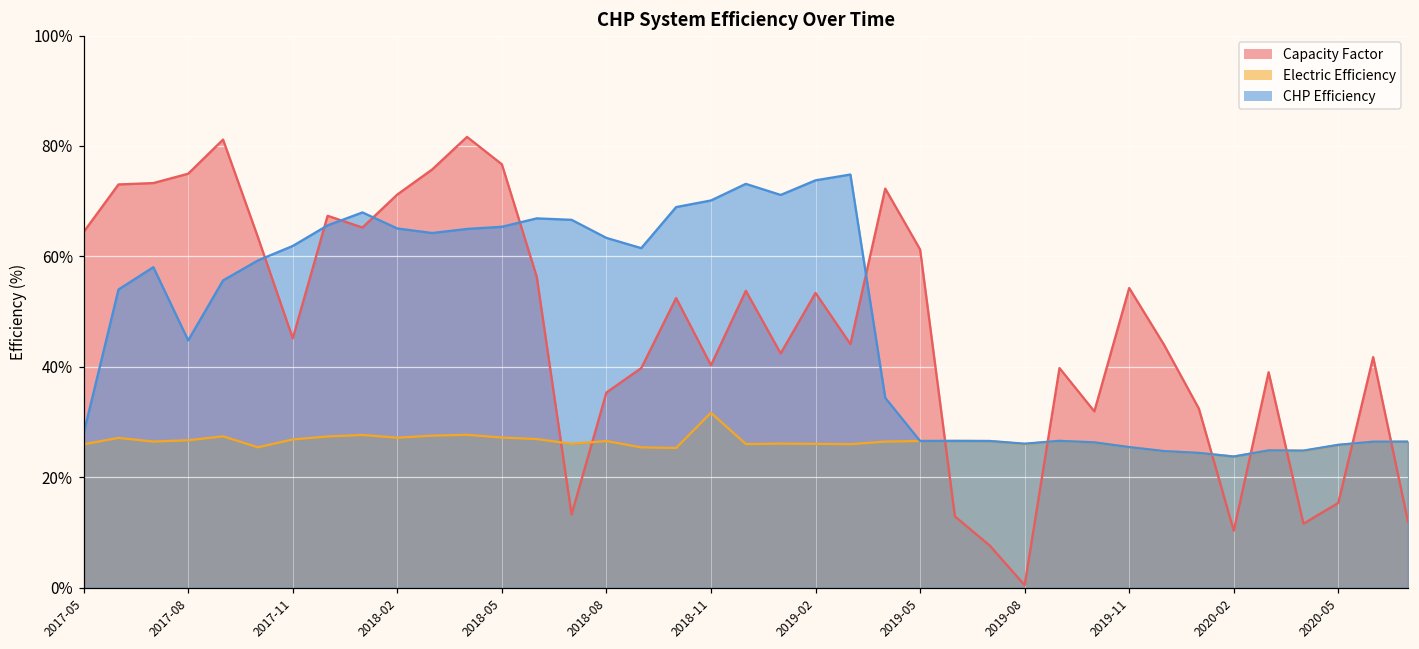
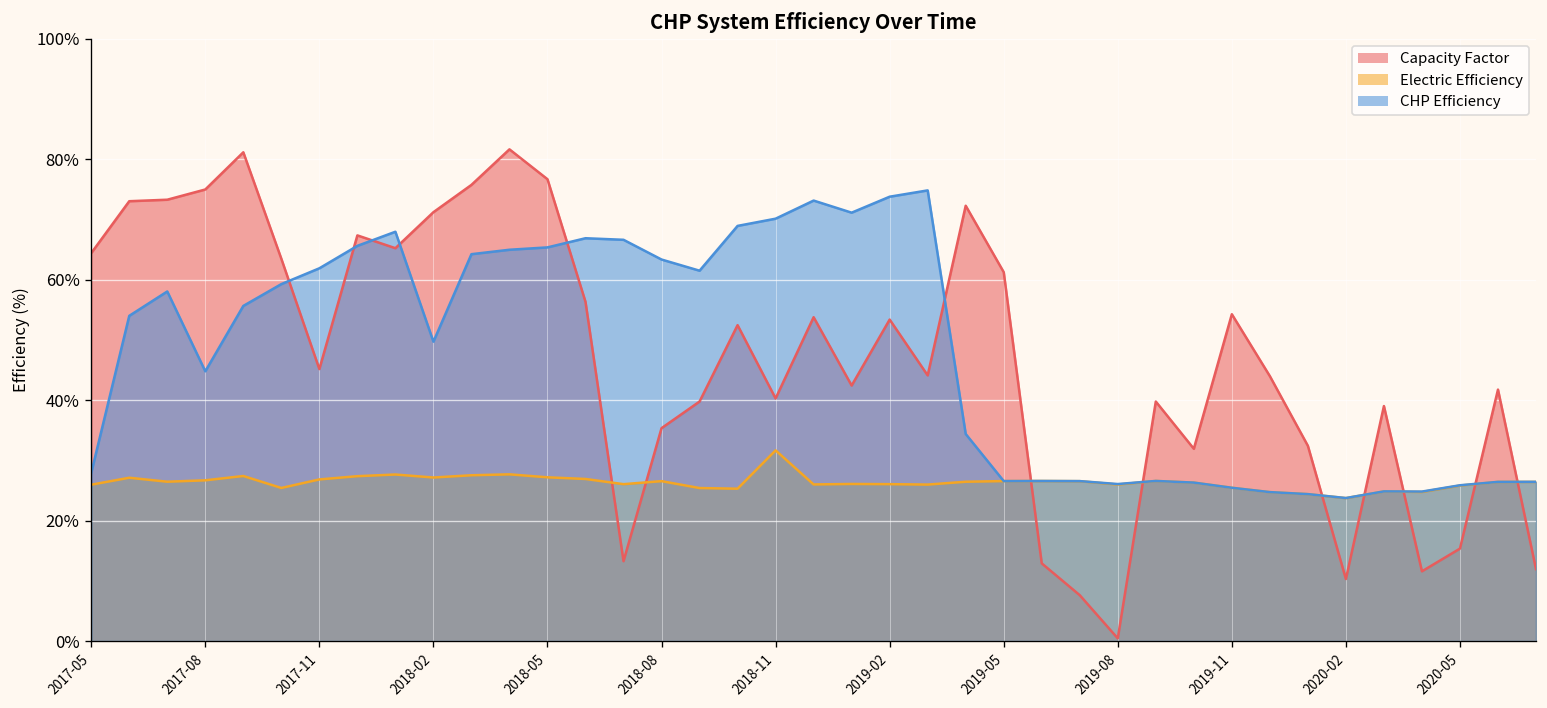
  {
    "Capacity Factor": {
      "2017-05": "64%",
      "2017-08": "75%",
      "2017-11": "45%",
      "2018-02": "71%",
      "2018-05": "77%",
      "2018-08": "35%",
      "2018-11": "40%",
      "2019-02": "53%",
      "2019-05": "61%",
      "2019-08": "0%",
      "2019-11": "54%",
      "2020-02": "10%",
      "2020-05": "15%"
    },
    "Electric Efficiency": {
      "2017-05": "26%",
      "2017-08": "27%",
      "2017-11": "27%",
      "2018-02": "27%",
      "2018-05": "27%",
      "2018-08": "27%",
      "2018-11": "32%",
      "2019-02": "26%"
    },
    "CHP Efficiency": {
      "2017-05": "28%",
      "2017-08": "45%",
      "2017-11": "62%",
-     "2018-02": "65%",
+     "2018-02": "50%",
      "2018-05": "65%",
      "2018-08": "63%",
      "2018-11": "70%",
      "2019-02": "74%"
    }
  }
